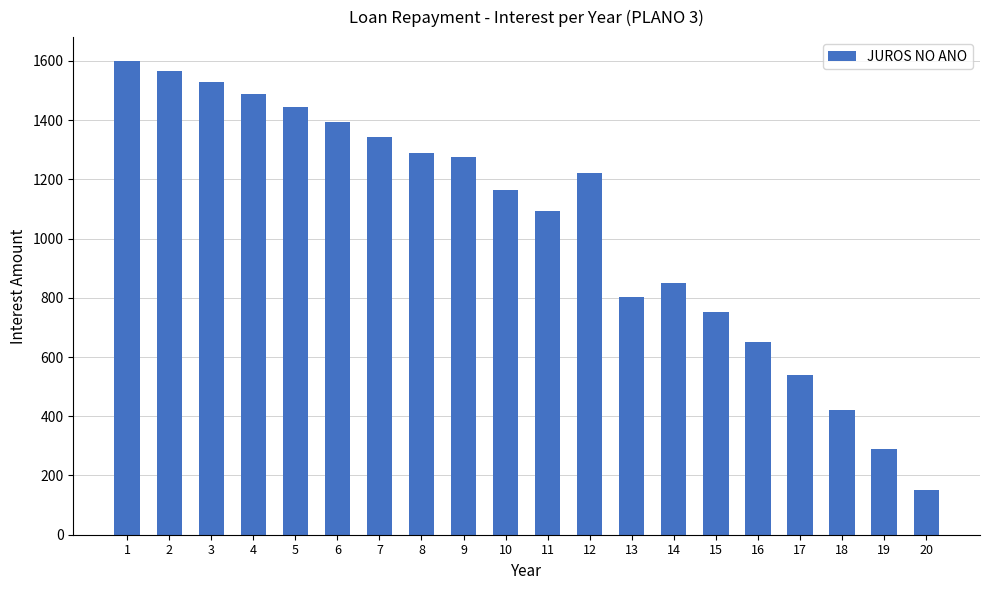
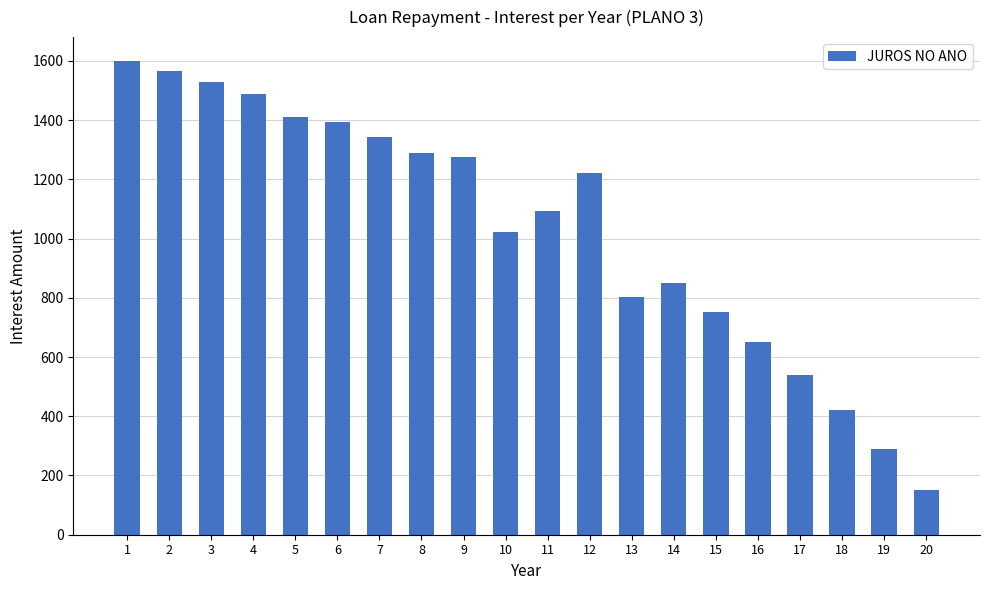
  {
    "1": 1600,
    "2": 1570,
    "3": 1530,
    "4": 1490,
-   "5": 1440,
+   "5": 1410,
    "6": 1390,
    "7": 1340,
    "8": 1290,
    "9": 1280,
-   "10": 1160,
+   "10": 1020,
    "11": 1090,
    "12": 1220,
    "13": 800,
    "14": 850,
    "15": 750,
    "16": 650,
    "17": 540,
    "18": 420,
    "19": 290,
    "20": 150
  }
